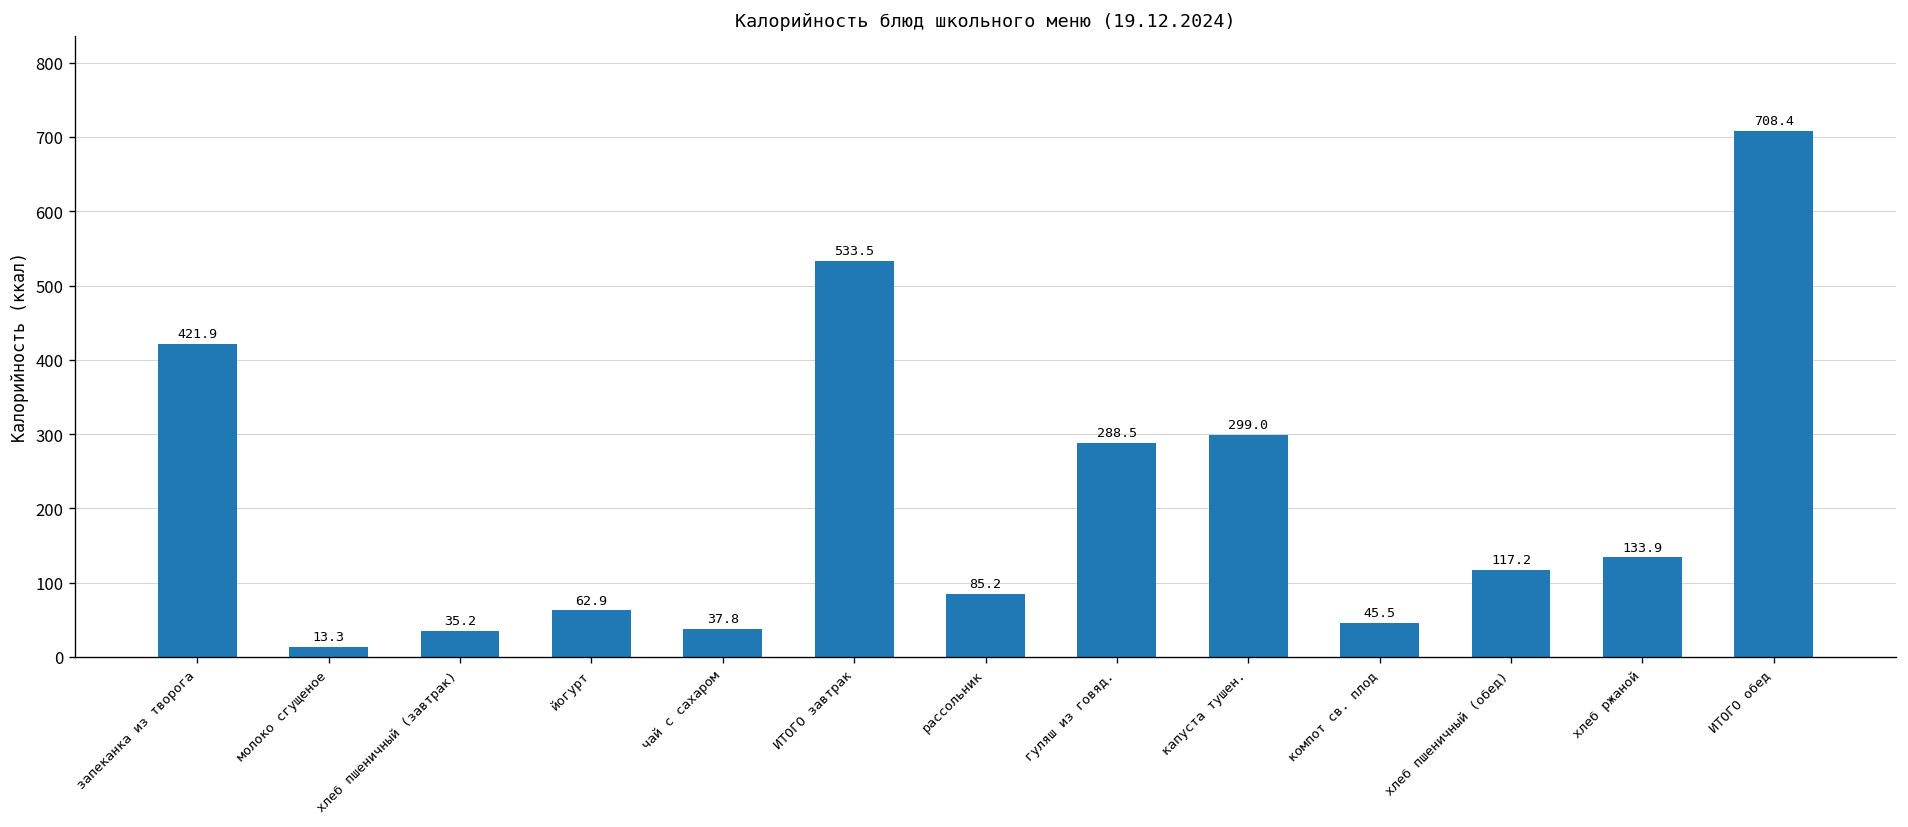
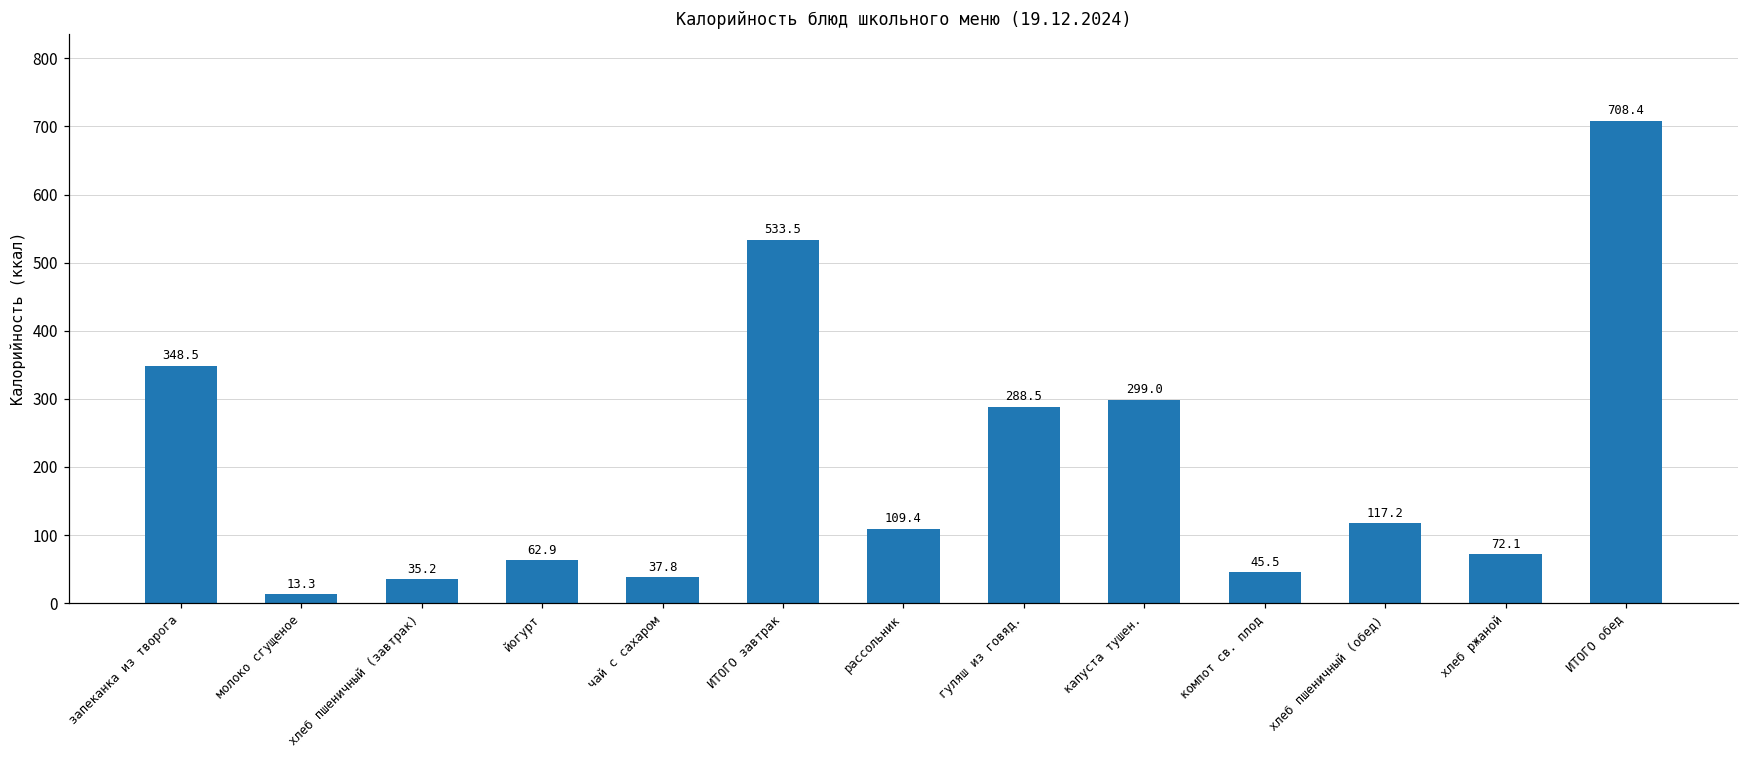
  {
-   "запеканка из творога": 421.9,
+   "запеканка из творога": 348.5,
    "молоко сгущеное": 13.3,
    "хлеб пшеничный (завтрак)": 35.2,
    "йогурт": 62.9,
    "чай с сахаром": 37.8,
    "ИТОГО завтрак": 533.5,
-   "рассольник": 85.2,
+   "рассольник": 109.4,
    "гуляш из говяд.": 288.5,
    "капуста тушен.": 299.0,
    "компот св. плод": 45.5,
    "хлеб пшеничный (обед)": 117.2,
-   "хлеб ржаной": 133.9,
+   "хлеб ржаной": 72.1,
    "ИТОГО обед": 708.4
  }
